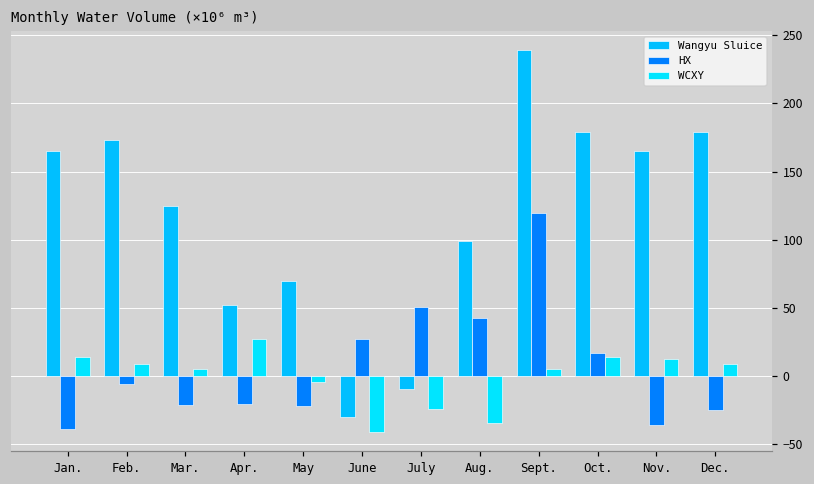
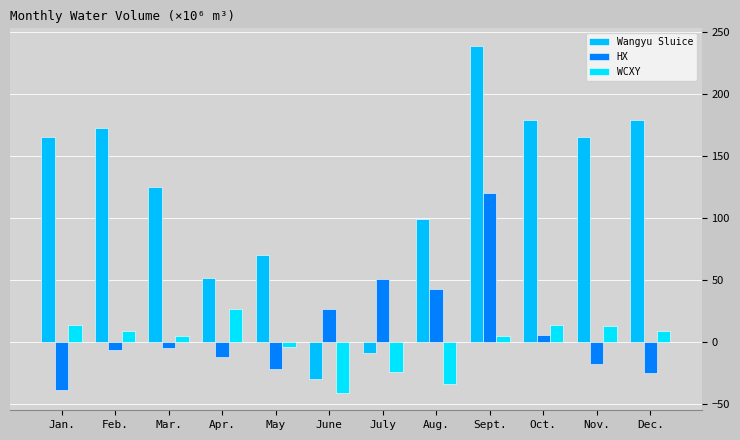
  {
    "HX": {
      "Jan.": -39,
      "Feb.": -6,
-     "Mar.": -21,
-     "Apr.": -20,
+     "Mar.": -5,
+     "Apr.": -12,
      "May": -22,
      "June": 27,
      "July": 51,
      "Aug.": 43,
      "Sept.": 120,
-     "Oct.": 17,
-     "Nov.": -36,
+     "Oct.": 6,
+     "Nov.": -18,
      "Dec.": -25
    }
  }
